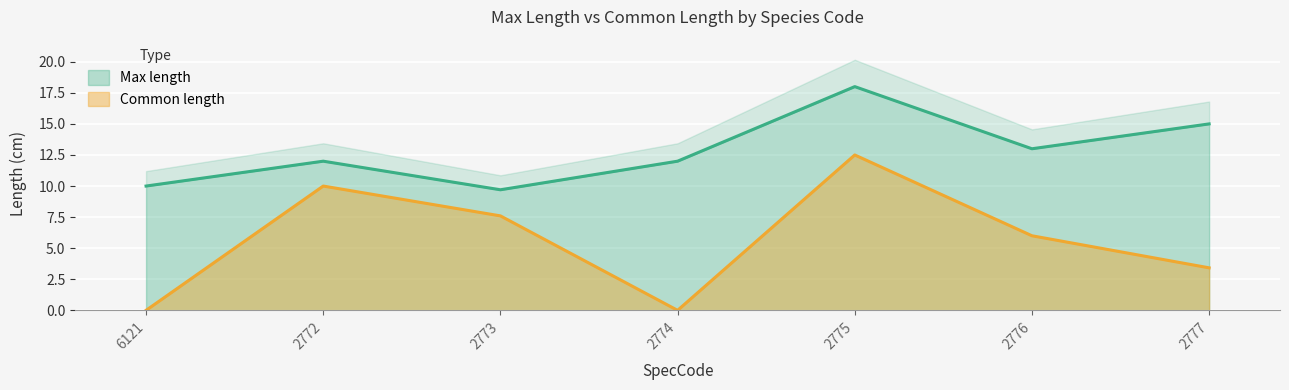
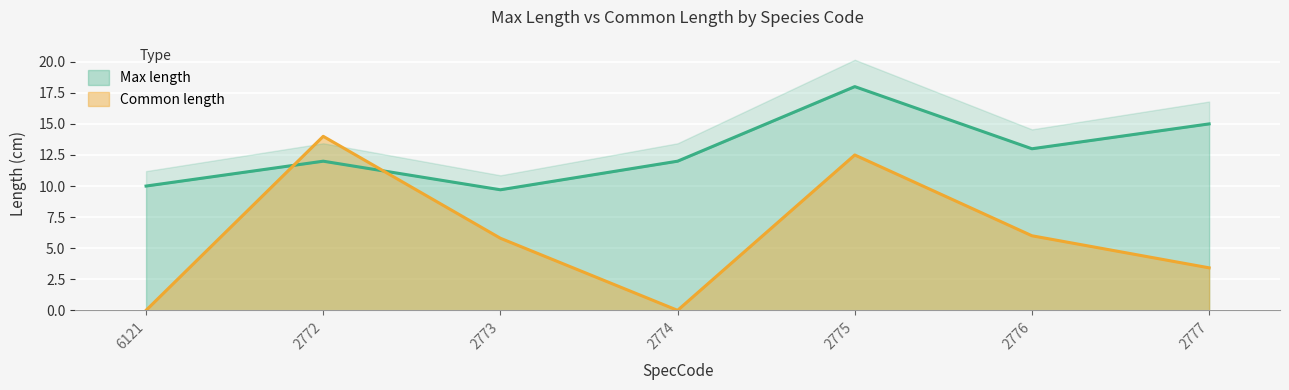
  {
    "Common length": {
      "6121": 0.0,
-     "2772": 10,
-     "2773": 7.6,
+     "2772": 14,
+     "2773": 5.8,
      "2774": 0.0,
      "2775": 12.5,
      "2776": 6.0,
      "2777": 3.4
    }
  }
